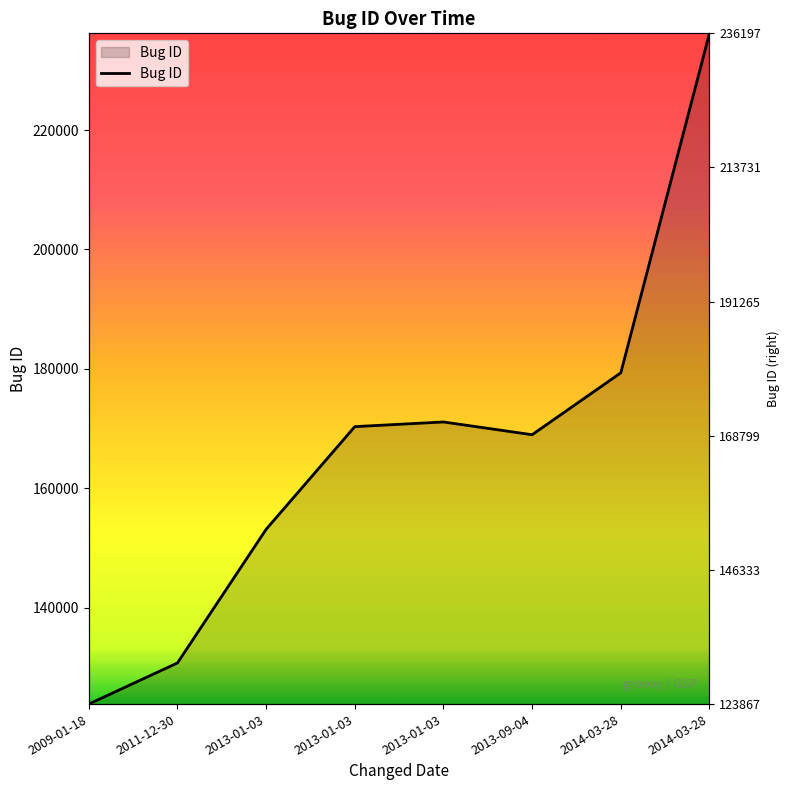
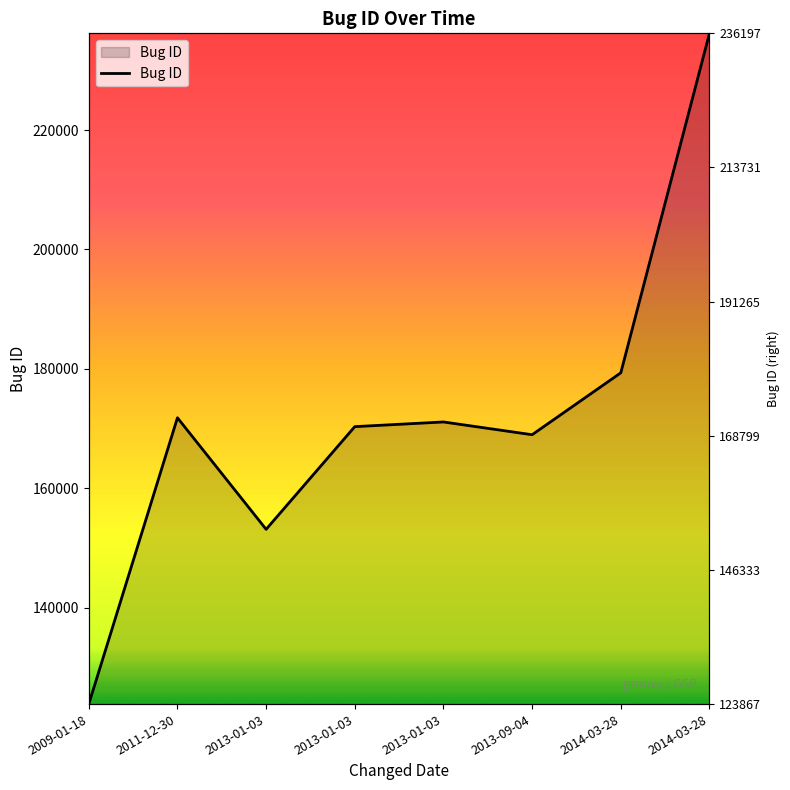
  {
    "2009-01-18": 124000,
-   "2011-12-30": 131000,
+   "2011-12-30": 172000,
    "2013-09-04": 169000
  }
